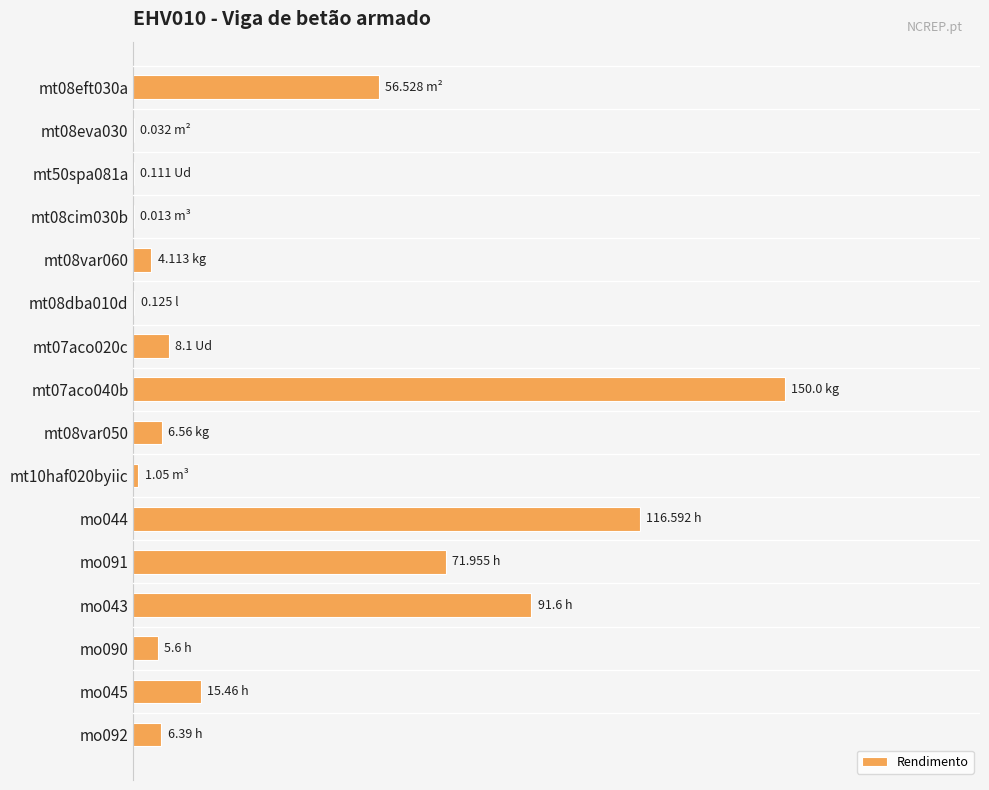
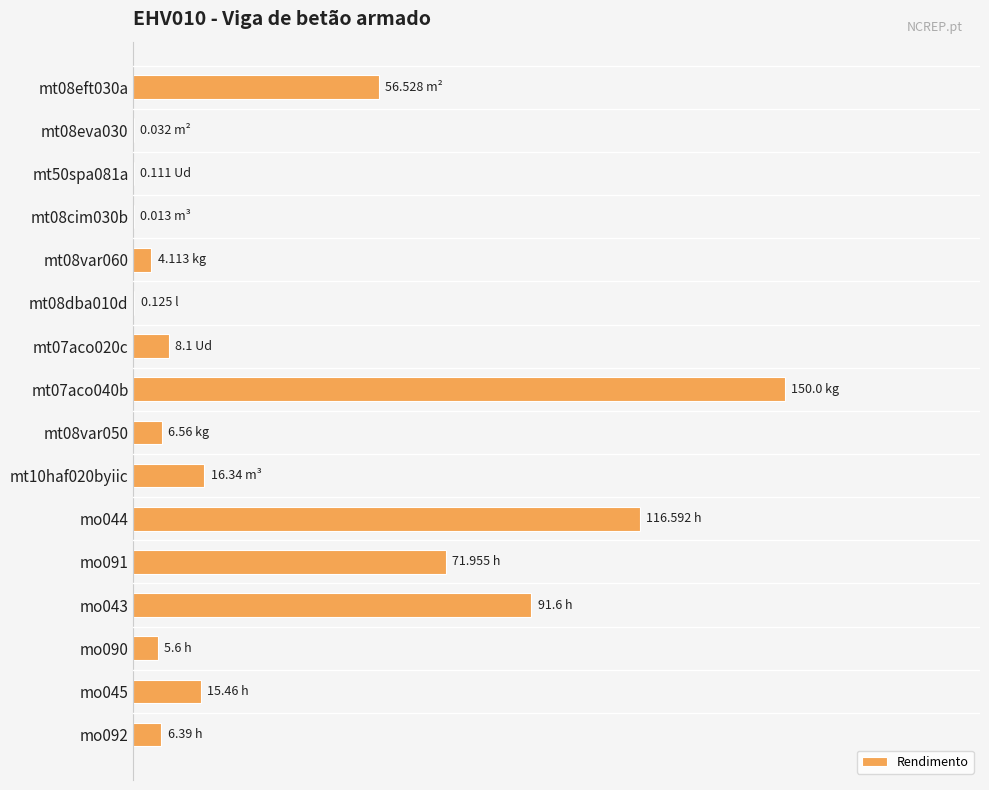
  {
-   "mt10haf020byiic": 1.05
+   "mt10haf020byiic": 16.34
  }
